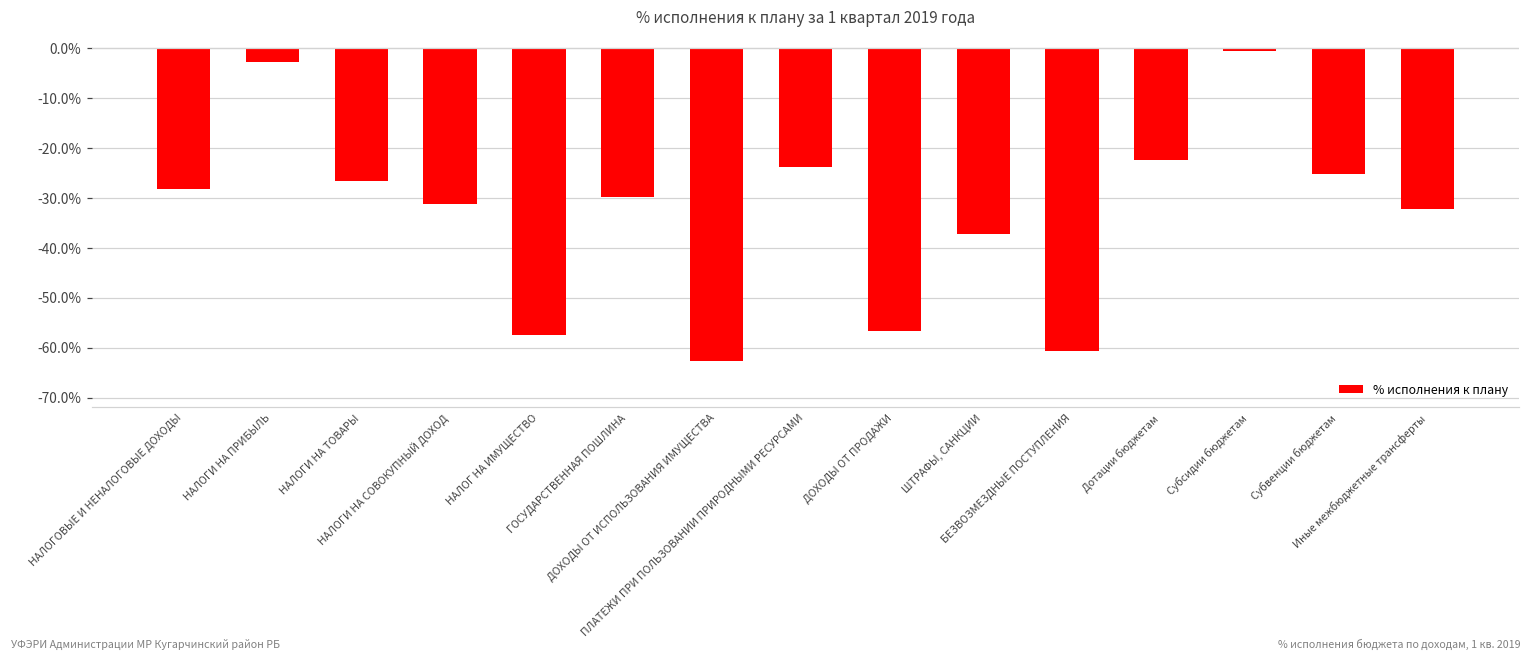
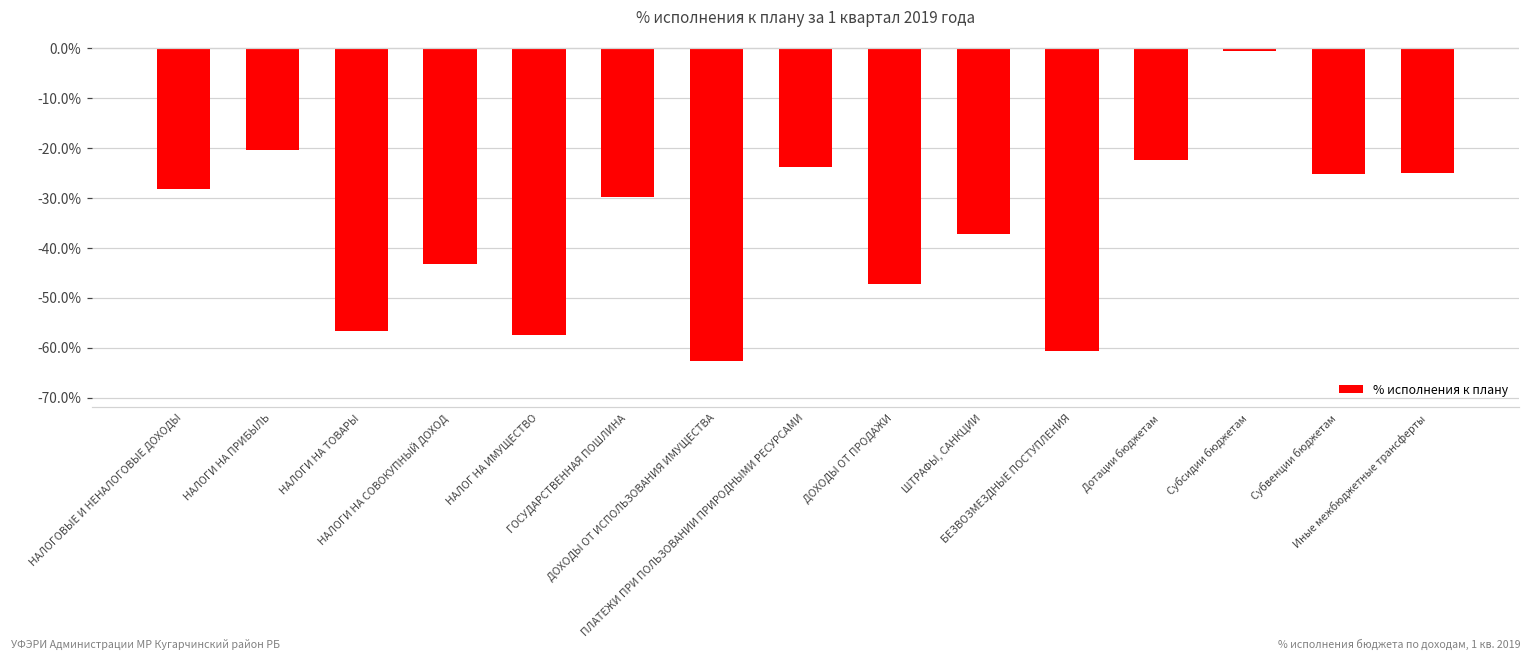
  {
    "НАЛОГОВЫЕ И НЕНАЛОГОВЫЕ ДОХОДЫ": "-28%",
-   "НАЛОГИ НА ПРИБЫЛЬ": "-3%",
-   "НАЛОГИ НА ТОВАРЫ": "-27%",
-   "НАЛОГИ НА СОВОКУПНЫЙ ДОХОД": "-31%",
+   "НАЛОГИ НА ПРИБЫЛЬ": "-20%",
+   "НАЛОГИ НА ТОВАРЫ": "-57%",
+   "НАЛОГИ НА СОВОКУПНЫЙ ДОХОД": "-43%",
    "НАЛОГ НА ИМУЩЕСТВО": "-57%",
    "ГОСУДАРСТВЕННАЯ ПОШЛИНА": "-30%",
    "ДОХОДЫ ОТ ИСПОЛЬЗОВАНИЯ ИМУЩЕСТВА": "-63%",
    "ПЛАТЕЖИ ПРИ ПОЛЬЗОВАНИИ ПРИРОДНЫМИ РЕСУРСАМИ": "-24%",
-   "ДОХОДЫ ОТ ПРОДАЖИ": "-57%",
+   "ДОХОДЫ ОТ ПРОДАЖИ": "-47%",
    "ШТРАФЫ, САНКЦИИ": "-37%",
    "БЕЗВОЗМЕЗДНЫЕ ПОСТУПЛЕНИЯ": "-61%",
    "Дотации бюджетам": "-22%",
    "Субвенции бюджетам": "-25%",
-   "Иные межбюджетные трансферты": "-32%"
+   "Иные межбюджетные трансферты": "-25%"
  }
